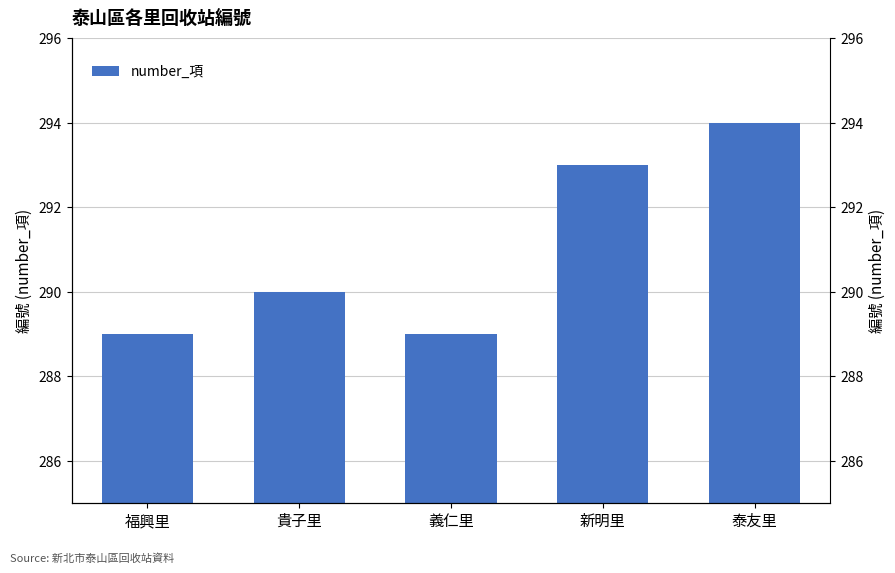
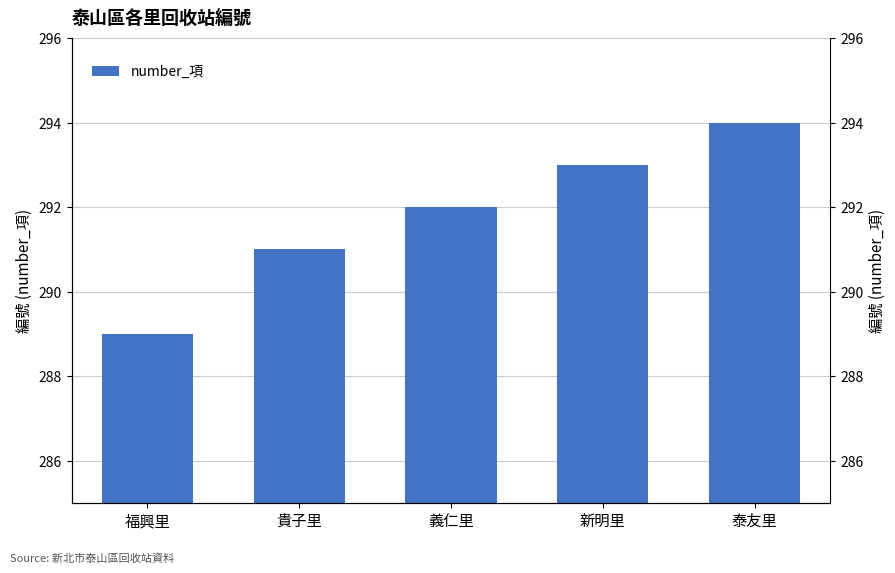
  {
    "福興里": 289,
-   "貴子里": 290,
-   "義仁里": 289,
+   "貴子里": 291,
+   "義仁里": 292,
    "新明里": 293,
    "泰友里": 294
  }
